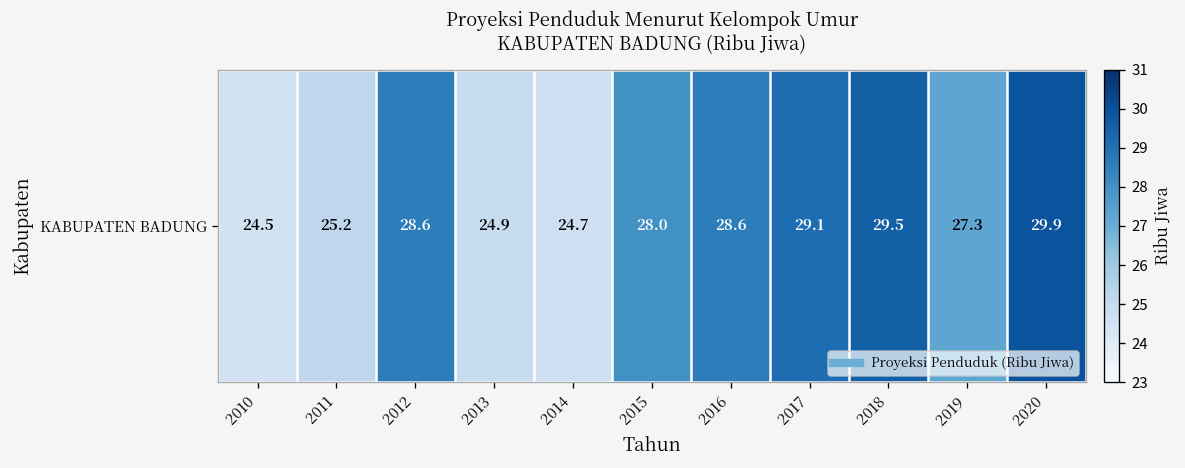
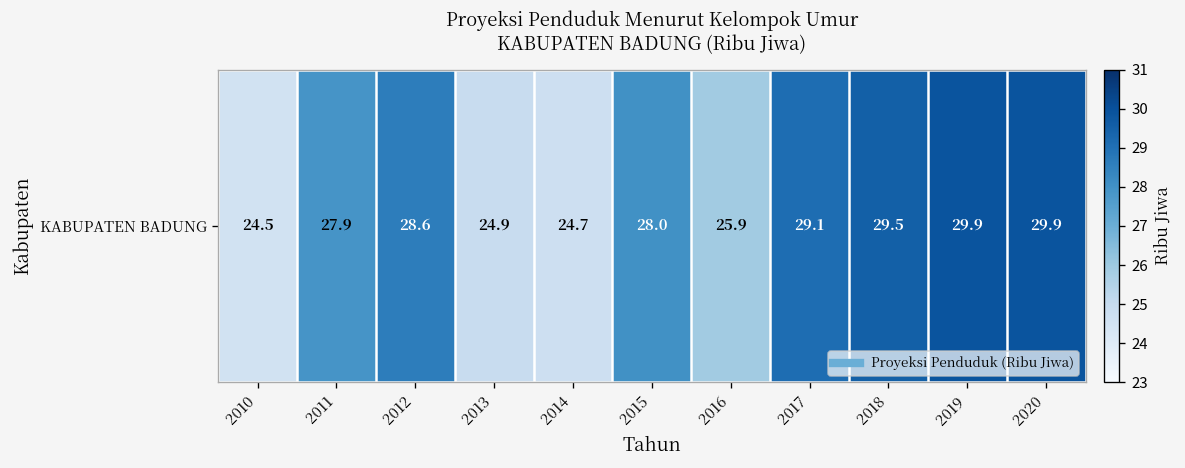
  {
    "KABUPATEN BADUNG": {
      "2010": 24.5,
-     "2011": 25.2,
+     "2011": 27.9,
      "2012": 28.6,
      "2013": 24.9,
      "2014": 24.7,
      "2015": 28.0,
-     "2016": 28.6,
+     "2016": 25.9,
      "2017": 29.1,
      "2018": 29.5,
-     "2019": 27.3,
+     "2019": 29.9,
      "2020": 29.9
    }
  }
